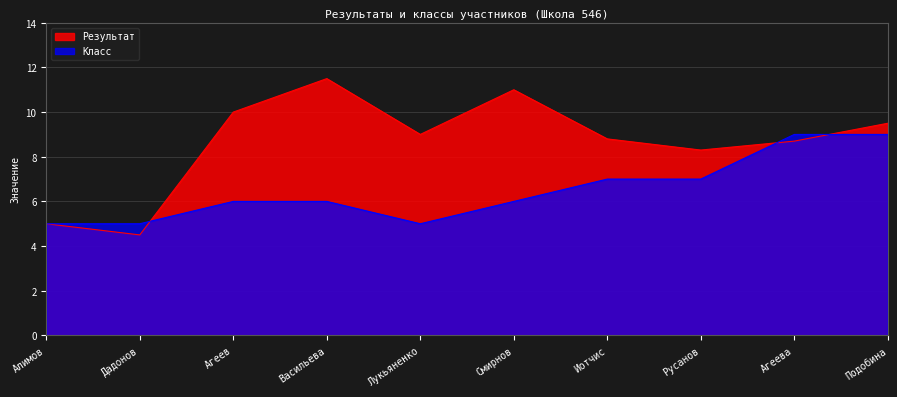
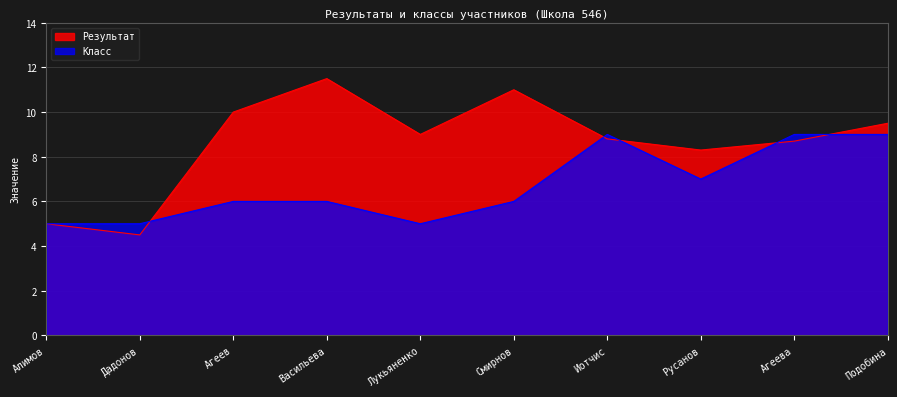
  {
    "Результат": {
      "Дадонов": 4.5,
      "Агеев": 10,
      "Васильева": 11.5,
      "Лукьяненко": 9,
      "Смирнов": 11,
      "Иотчис": 8.8,
      "Русанов": 8.3,
      "Агеева": 8.7,
      "Подобина": 9.5
    },
    "Класс": {
      "Дадонов": 5,
      "Агеев": 6,
      "Васильева": 6,
      "Лукьяненко": 5,
      "Смирнов": 6,
-     "Иотчис": 7,
+     "Иотчис": 9,
      "Русанов": 7,
      "Агеева": 9,
      "Подобина": 9
    }
  }
